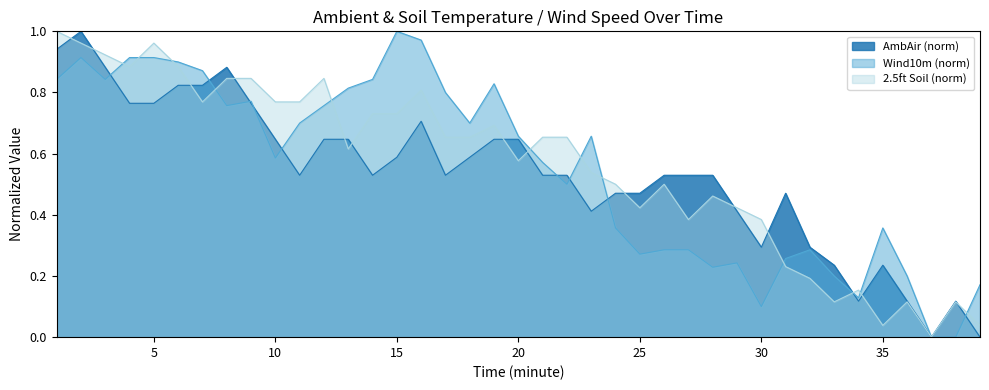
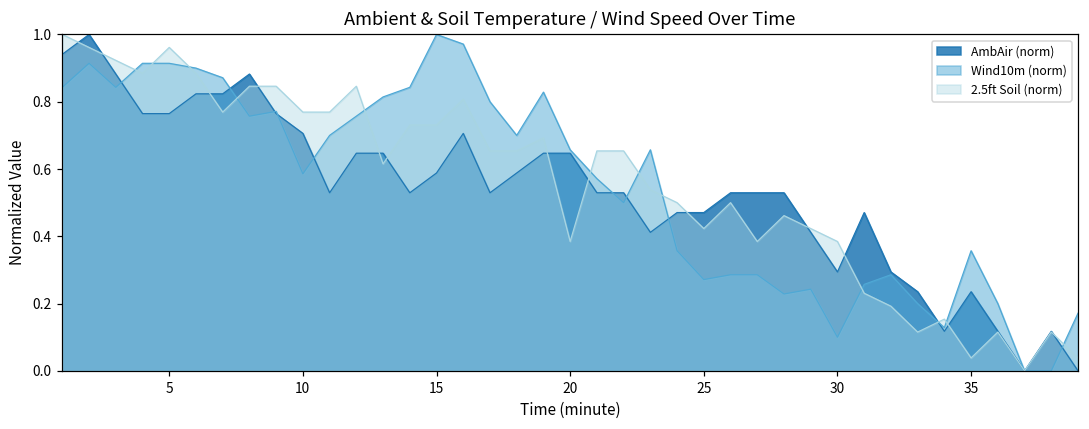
  {
    "AmbAir (norm)": {
      "5": 0.76,
-     "10": 0.65,
+     "10": 0.71,
      "15": 0.59,
      "20": 0.65,
      "25": 0.47,
      "30": 0.29,
      "35": 0.24
    },
    "Wind10m (norm)": {
      "5": 0.91,
      "10": 0.59,
      "15": 1.00,
      "20": 0.66,
      "25": 0.27,
      "30": 0.10,
      "35": 0.36
    },
    "2.5ft Soil (norm)": {
      "5": 0.96,
      "10": 0.77,
      "15": 0.73,
-     "20": 0.58,
+     "20": 0.38,
      "25": 0.42,
      "30": 0.38,
      "35": 0.04
    }
  }
